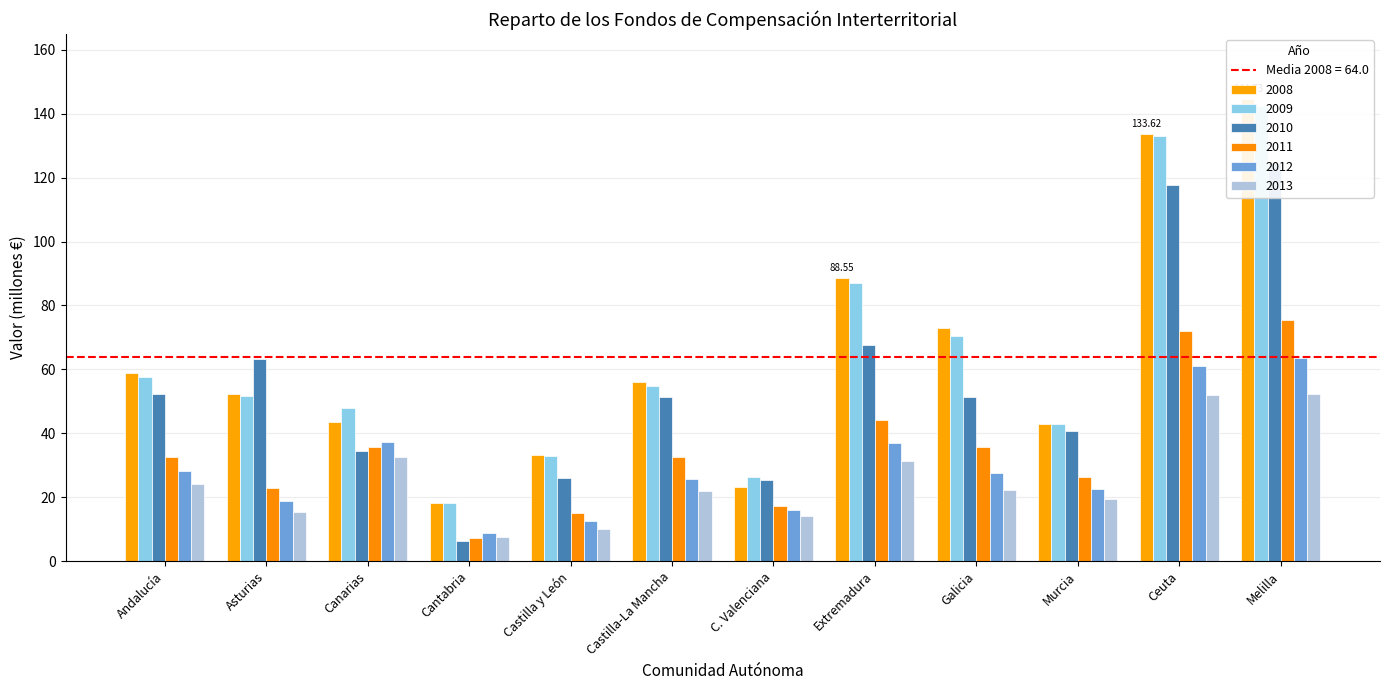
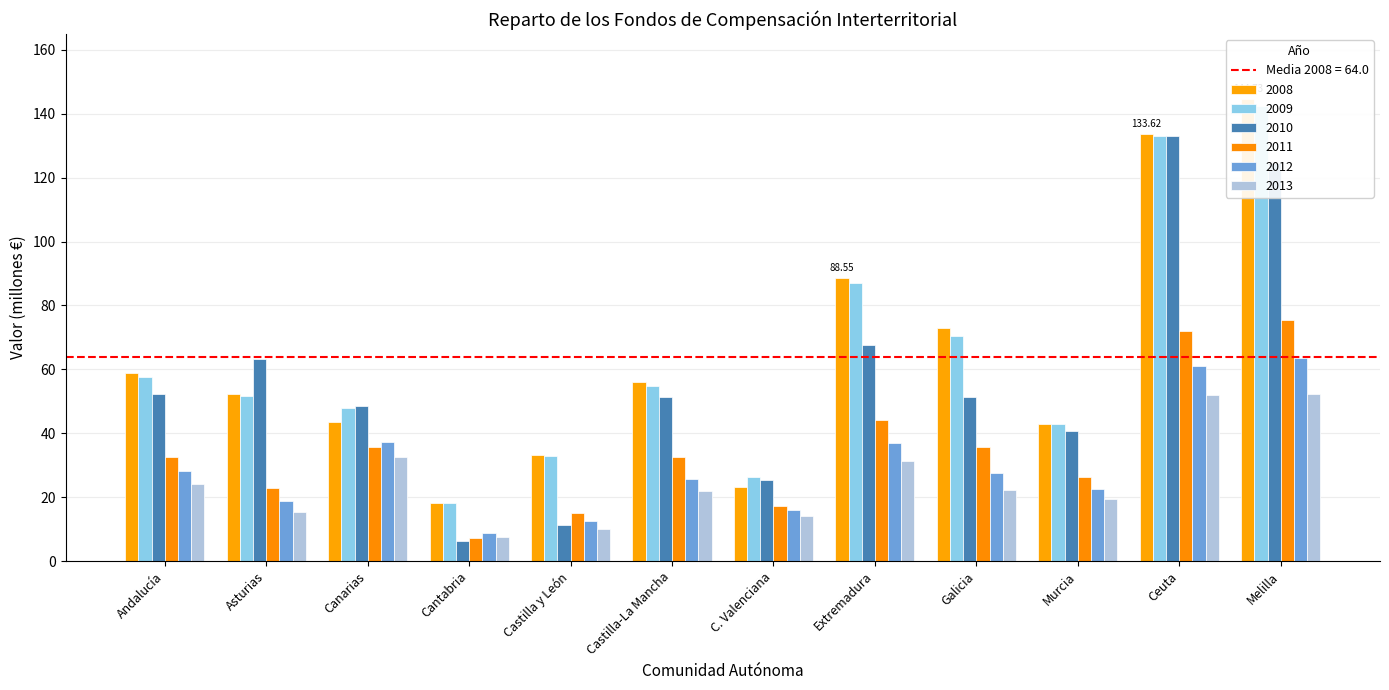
  {
    "2010": {
      "Andalucía": 52,
      "Asturias": 63,
-     "Canarias": 34,
+     "Canarias": 48,
      "Cantabria": 6,
-     "Castilla y León": 26,
+     "Castilla y León": 11,
      "Castilla-La Mancha": 51,
      "C. Valenciana": 25,
      "Extremadura": 67,
      "Galicia": 51,
      "Murcia": 41,
-     "Ceuta": 118
+     "Ceuta": 133
    }
  }
